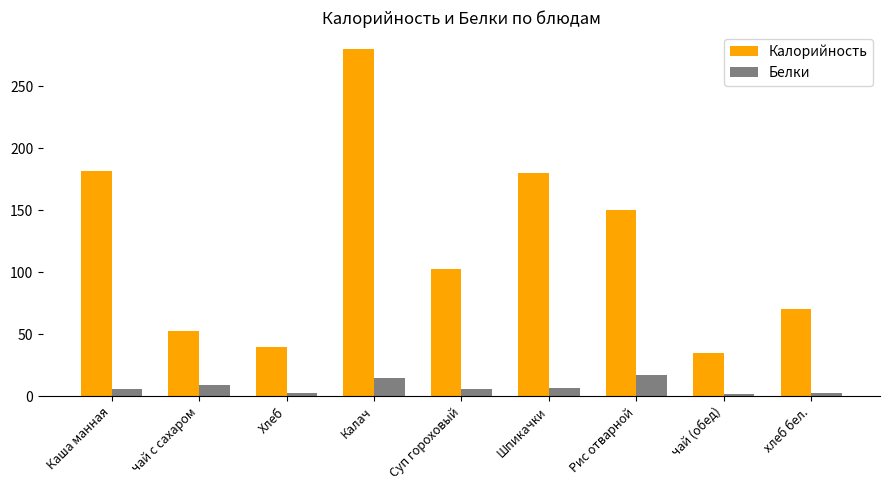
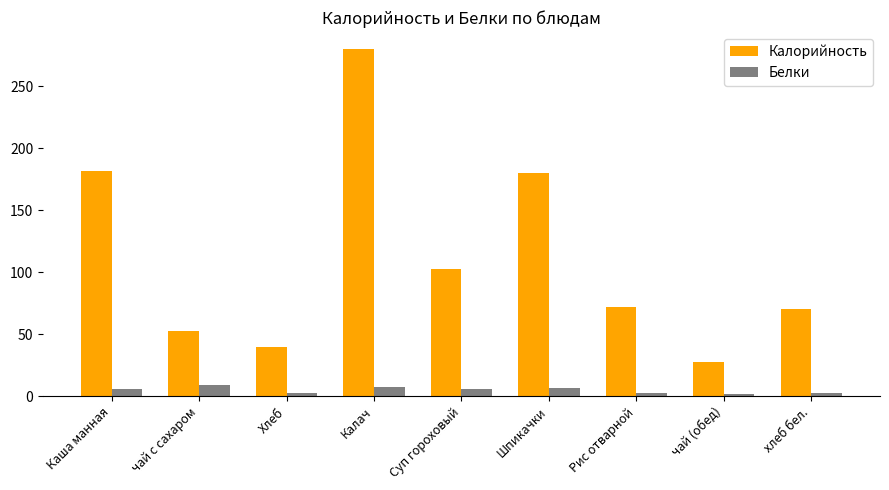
  {
    "Калорийность": {
      "Каша манная": 181,
      "чай с сахаром": 53,
      "Хлеб": 40,
      "Калач": 280,
      "Суп гороховый": 103,
      "Шпикачки": 180,
-     "Рис отварной": 150,
-     "чай (обед)": 35,
+     "Рис отварной": 72,
+     "чай (обед)": 28,
      "хлеб бел.": 70
    },
    "Белки": {
      "Каша манная": 6,
      "чай с сахаром": 9,
      "Хлеб": 2,
-     "Калач": 15,
+     "Калач": 8,
      "Суп гороховый": 5,
      "Шпикачки": 7,
-     "Рис отварной": 18,
+     "Рис отварной": 3,
      "хлеб бел.": 2
    }
  }
